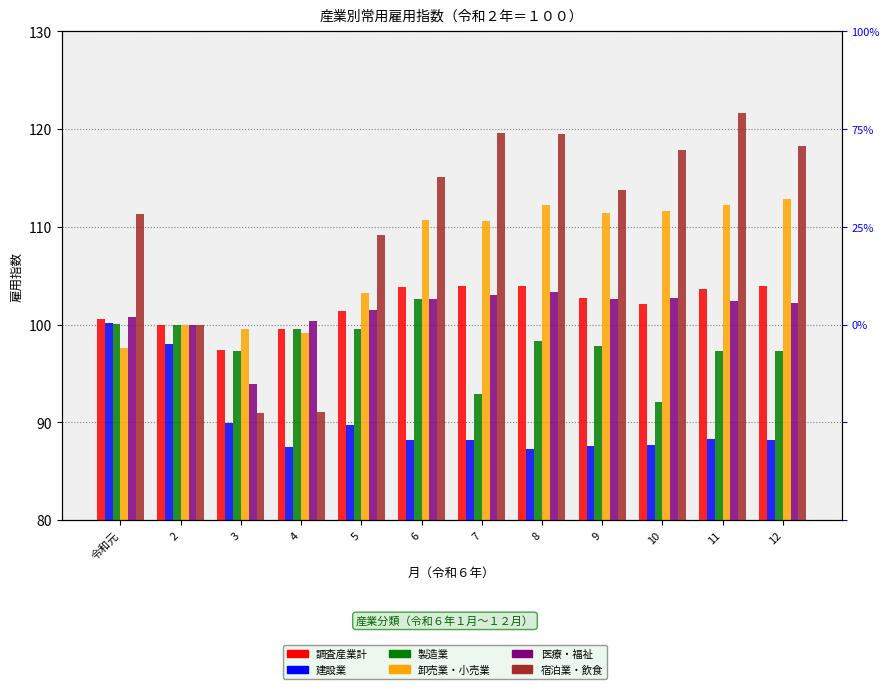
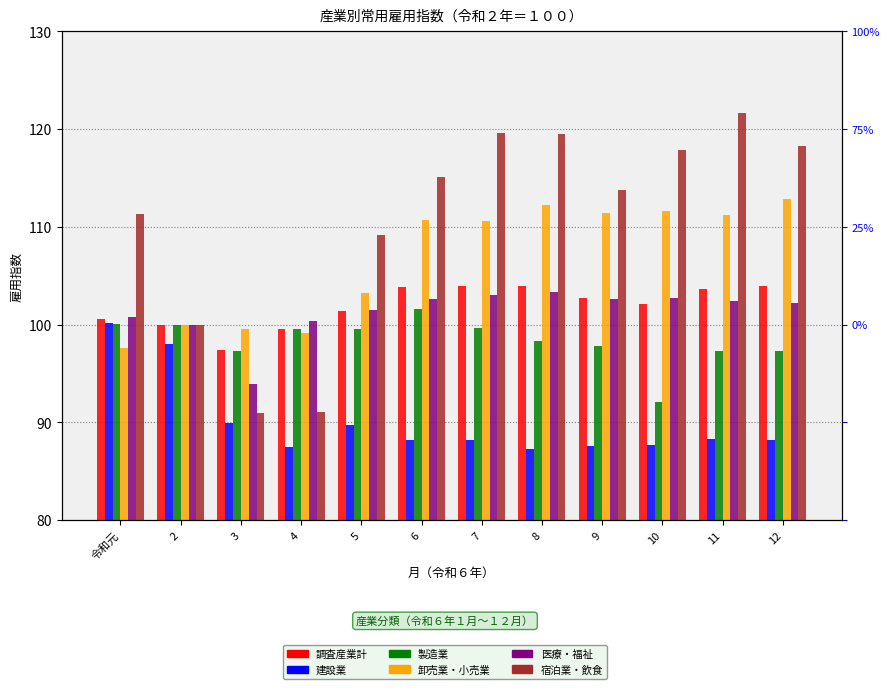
  {
    "調査産業計": {
      "令和元": 101,
      "2": 100,
      "3": 97,
      "4": 100,
      "5": 101,
      "6": 104,
      "7": 104,
      "8": 104,
      "9": 103,
      "10": 102,
      "11": 104,
      "12": 104
    },
    "建設業": {
      "令和元": 100,
      "2": 98,
      "3": 90,
      "4": 88,
      "5": 90,
      "6": 88,
      "7": 88,
      "8": 87,
      "9": 88,
      "10": 88,
      "11": 88,
      "12": 88
    },
    "製造業": {
      "令和元": 100,
      "2": 100,
      "3": 97,
      "4": 100,
      "5": 100,
-     "6": 103,
-     "7": 93,
+     "6": 102,
+     "7": 100,
      "8": 98,
      "9": 98,
      "10": 92,
      "11": 97,
      "12": 97
    },
    "卸売業・小売業": {
      "令和元": 98,
      "2": 100,
      "3": 100,
      "4": 99,
      "5": 103,
      "6": 111,
      "7": 111,
      "8": 112,
      "9": 111,
      "10": 112,
-     "11": 112,
+     "11": 111,
      "12": 113
    },
    "医療・福祉": {
      "令和元": 101,
      "2": 100,
      "3": 94,
      "4": 100,
      "5": 102,
      "6": 103,
      "7": 103,
      "8": 103,
      "9": 103,
      "10": 103,
      "11": 102,
      "12": 102
    },
    "宿泊業・飲食": {
      "令和元": 111,
      "2": 100,
      "3": 91,
      "4": 91,
      "5": 109,
      "6": 115,
      "7": 120,
      "8": 120,
      "9": 114,
      "10": 118,
      "11": 122,
      "12": 118
    }
  }
